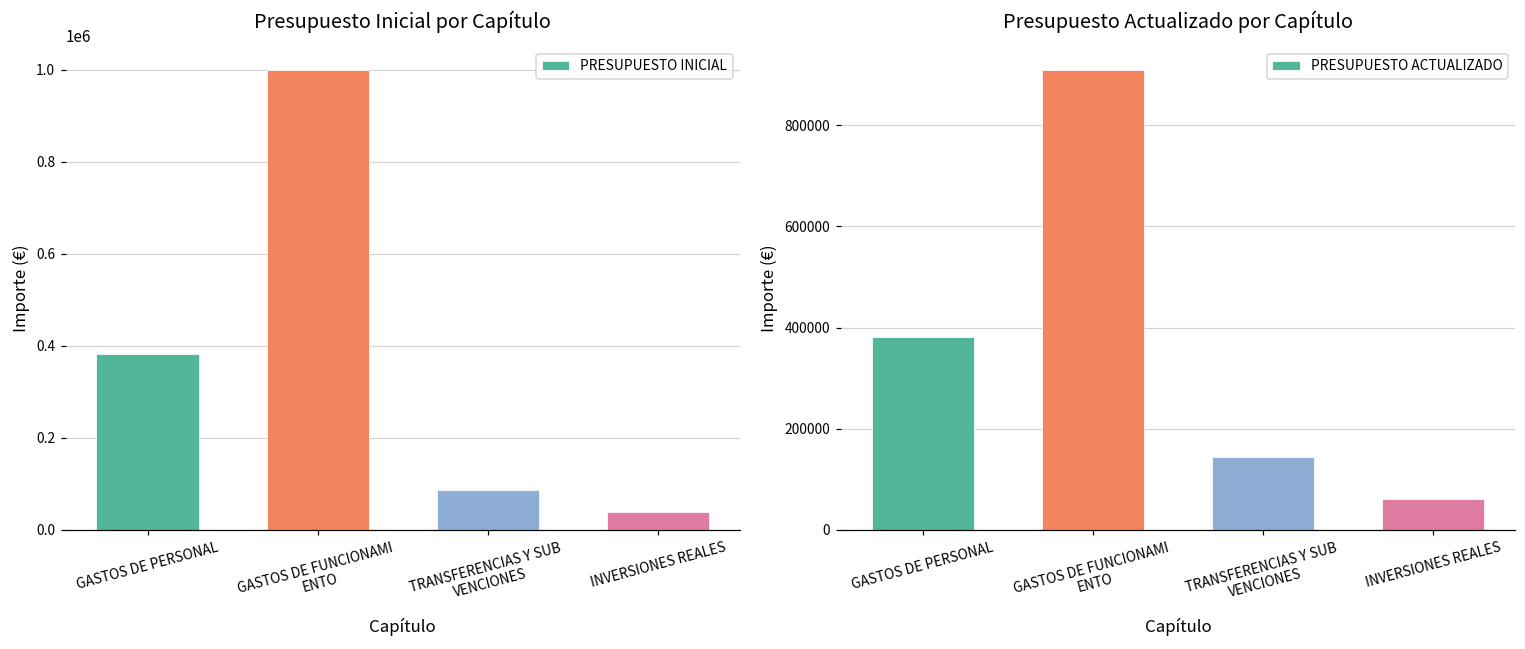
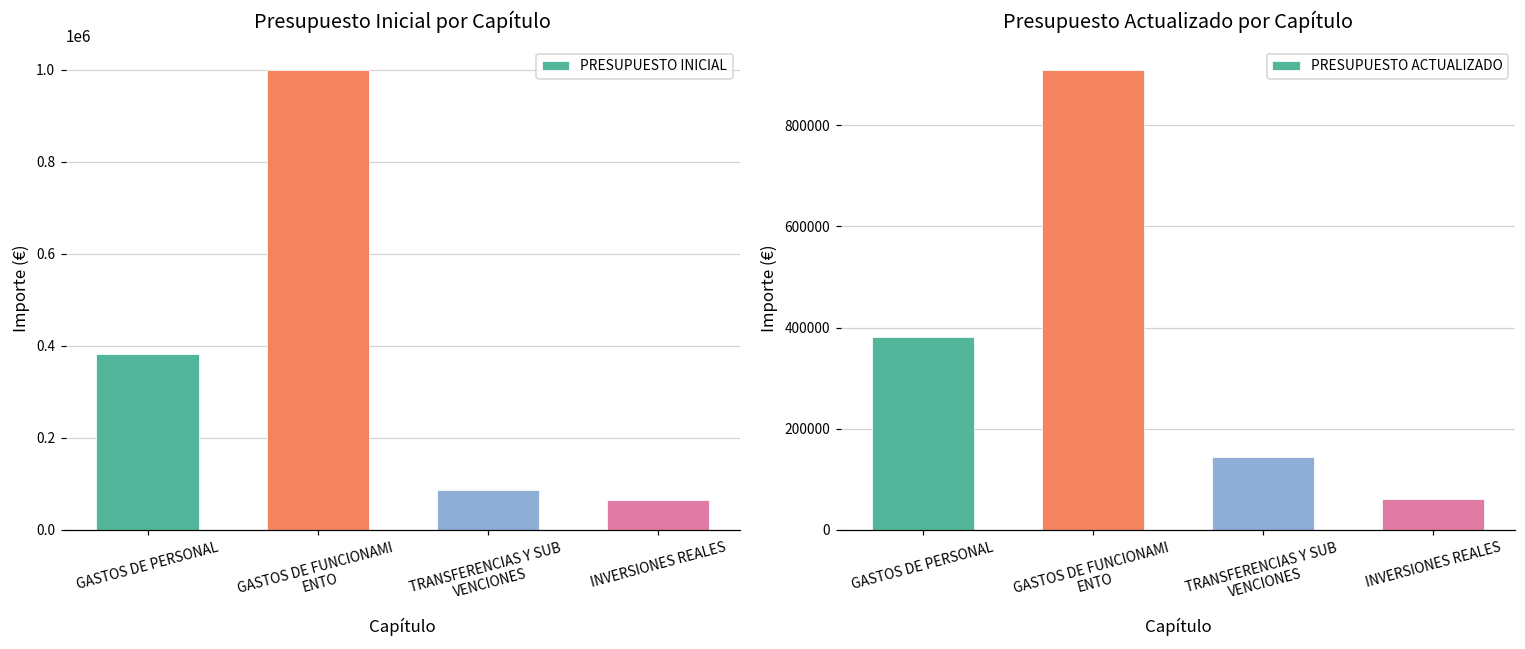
  {
    "Presupuesto Inicial por Capítulo": {
      "GASTOS DE PERSONAL": 380000,
      "GASTOS DE FUNCIONAMI ENTO": 1000000,
      "TRANSFERENCIAS Y SUB VENCIONES": 90000,
-     "INVERSIONES REALES": 40000
+     "INVERSIONES REALES": 60000
    },
    "Presupuesto Actualizado por Capítulo": {
      "GASTOS DE PERSONAL": 380000,
      "GASTOS DE FUNCIONAMI ENTO": 910000,
      "TRANSFERENCIAS Y SUB VENCIONES": 150000,
      "INVERSIONES REALES": 60000
    }
  }
